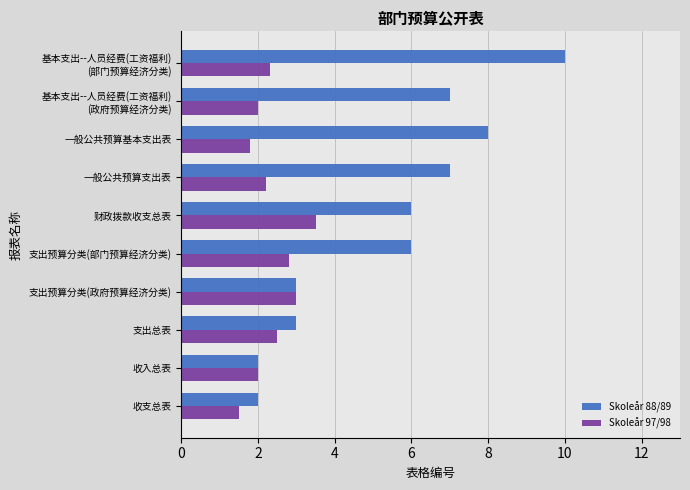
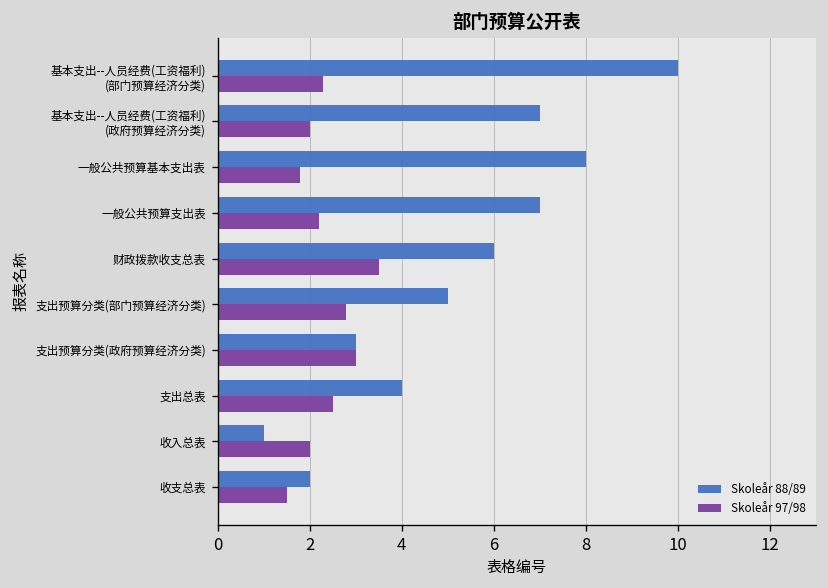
  {
    "Skoleår 88/89": {
      "基本支出--人员经费(工资福利) (部门预算经济分类)": 10,
      "基本支出--人员经费(工资福利) (政府预算经济分类)": 7,
      "一般公共预算基本支出表": 8,
      "一般公共预算支出表": 7,
      "财政拨款收支总表": 6,
-     "支出预算分类(部门预算经济分类)": 6,
+     "支出预算分类(部门预算经济分类)": 5,
      "支出预算分类(政府预算经济分类)": 3,
-     "支出总表": 3,
-     "收入总表": 2,
+     "支出总表": 4,
+     "收入总表": 1,
      "收支总表": 2
    },
    "Skoleår 97/98": {
      "基本支出--人员经费(工资福利) (部门预算经济分类)": 2.3,
      "基本支出--人员经费(工资福利) (政府预算经济分类)": 2,
      "一般公共预算基本支出表": 1.8,
      "一般公共预算支出表": 2.2,
      "财政拨款收支总表": 3.5,
      "支出预算分类(部门预算经济分类)": 2.8,
      "支出预算分类(政府预算经济分类)": 3,
      "支出总表": 2.5,
      "收入总表": 2,
      "收支总表": 1.5
    }
  }
